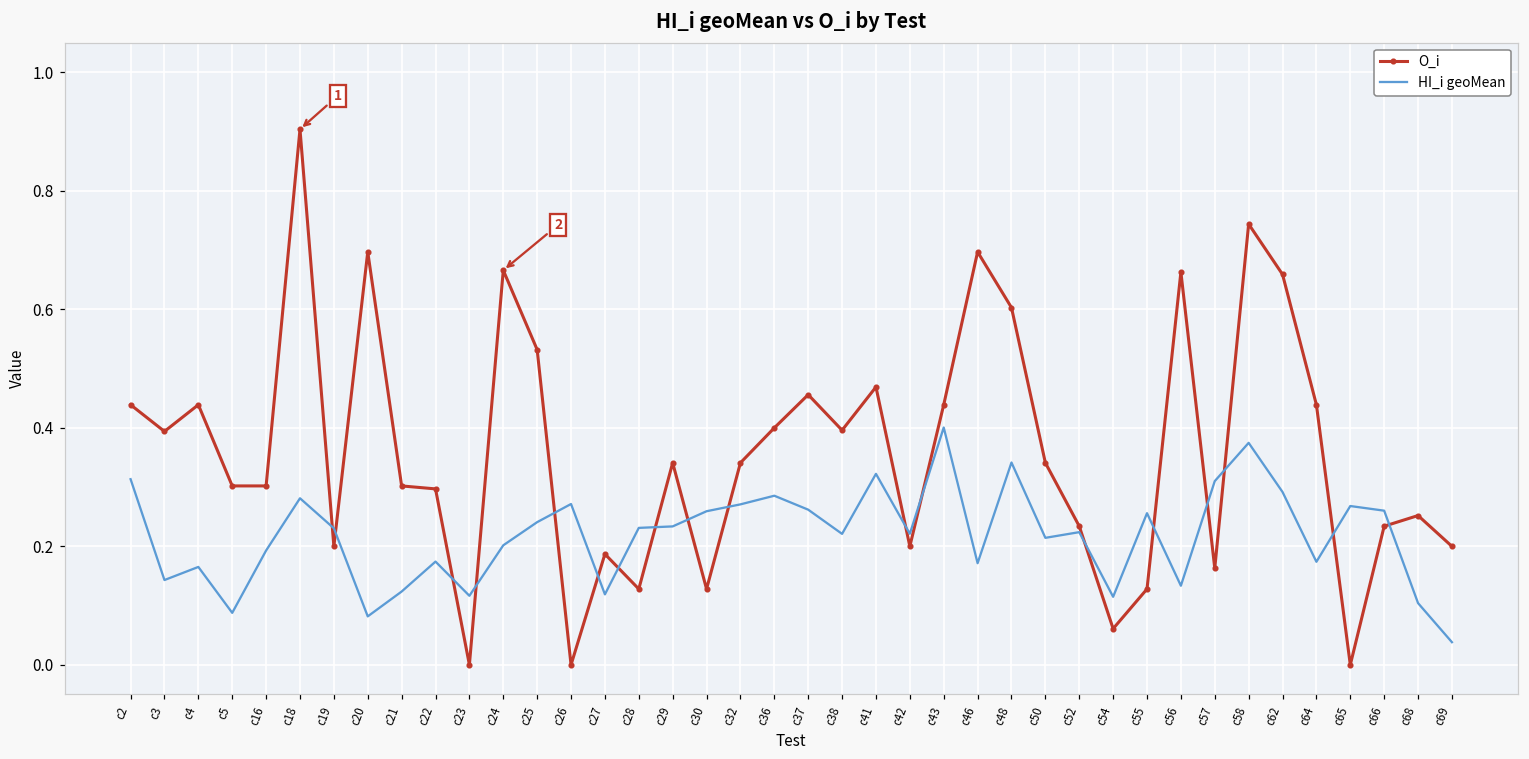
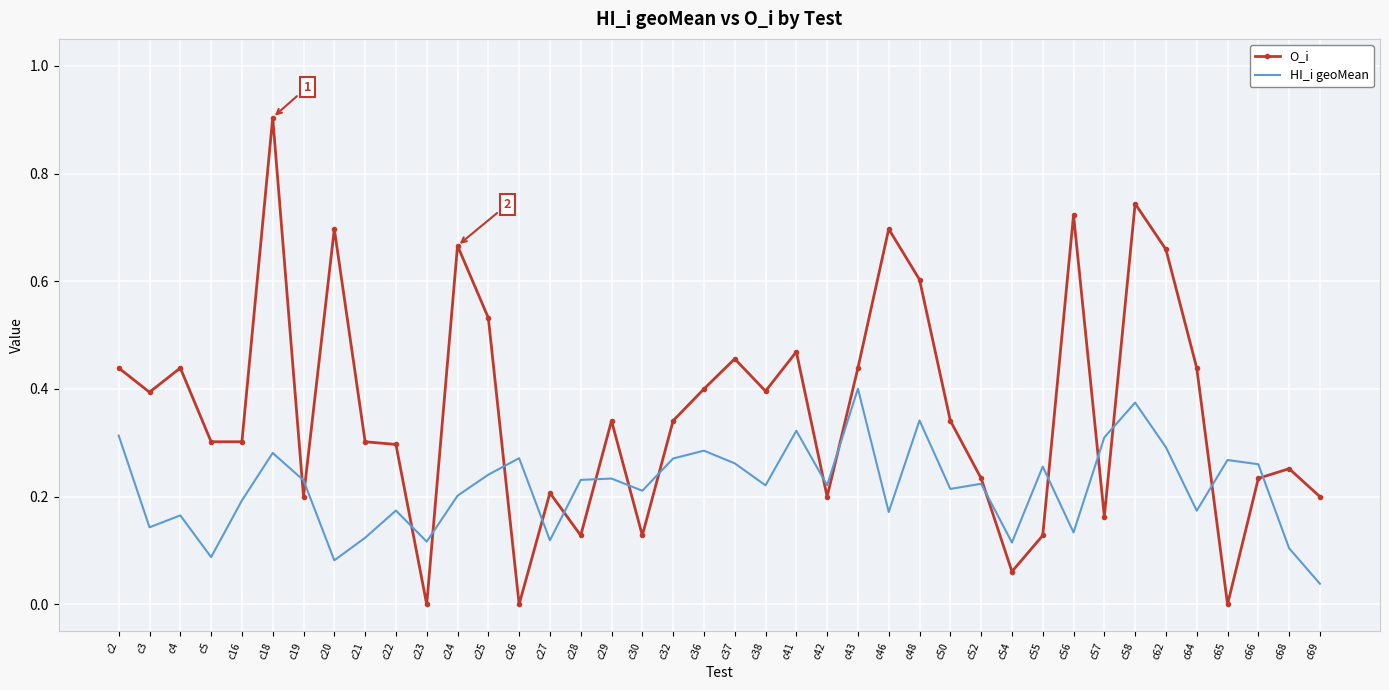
  {
    "O_i": {
      "c2": 0.44,
      "c3": 0.39,
      "c4": 0.44,
      "c5": 0.30,
      "c16": 0.30,
      "c19": 0.20,
      "c20": 0.70,
      "c21": 0.30,
      "c22": 0.30,
      "c23": 0.00,
      "c25": 0.53,
      "c26": 0.00,
-     "c27": 0.19,
+     "c27": 0.21,
      "c28": 0.13,
      "c29": 0.34,
      "c30": 0.13,
      "c32": 0.34,
      "c36": 0.40,
      "c37": 0.46,
      "c38": 0.40,
      "c41": 0.47,
      "c42": 0.20,
      "c43": 0.44,
      "c46": 0.70,
      "c48": 0.60,
      "c50": 0.34,
      "c52": 0.23,
      "c54": 0.06,
      "c55": 0.13,
-     "c56": 0.66,
+     "c56": 0.72,
      "c57": 0.16,
      "c58": 0.74,
      "c62": 0.66,
      "c64": 0.44,
      "c65": 0.00,
      "c66": 0.23,
      "c68": 0.25,
      "c69": 0.20
    },
    "HI_i geoMean": {
      "c2": 0.31,
      "c3": 0.14,
      "c4": 0.17,
      "c5": 0.09,
      "c16": 0.19,
      "c18": 0.28,
      "c19": 0.23,
      "c20": 0.08,
      "c21": 0.12,
      "c22": 0.17,
      "c23": 0.12,
      "c24": 0.20,
      "c25": 0.24,
      "c26": 0.27,
      "c27": 0.12,
      "c28": 0.23,
      "c29": 0.23,
-     "c30": 0.26,
+     "c30": 0.21,
      "c32": 0.27,
      "c36": 0.29,
      "c37": 0.26,
      "c38": 0.22,
      "c41": 0.32,
      "c42": 0.22,
      "c43": 0.40,
      "c46": 0.17,
      "c48": 0.34,
      "c50": 0.21,
      "c52": 0.22,
      "c54": 0.11,
      "c55": 0.26,
      "c56": 0.13,
      "c57": 0.31,
      "c58": 0.37,
      "c62": 0.29,
      "c64": 0.17,
      "c65": 0.27,
      "c66": 0.26,
      "c68": 0.10,
      "c69": 0.04
    }
  }
